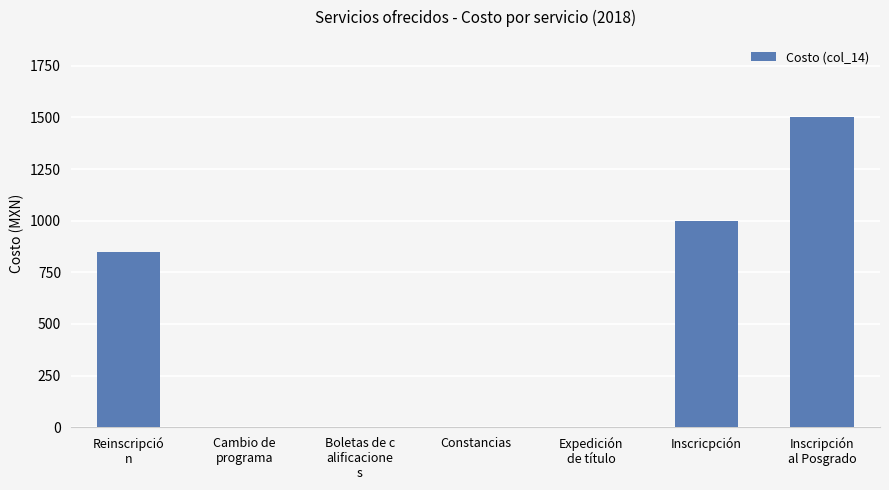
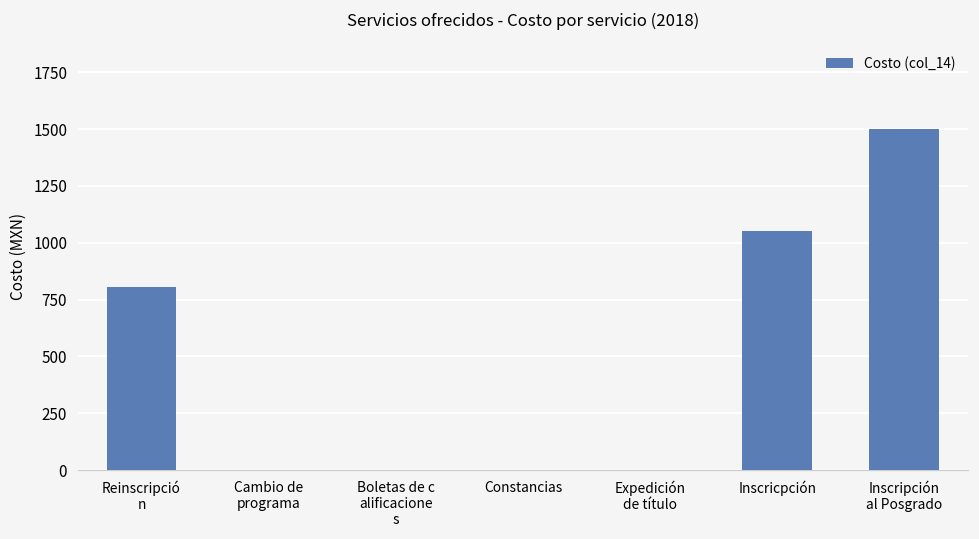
  {
-   "Reinscripció n": 850,
+   "Reinscripció n": 800,
    "Cambio de programa": 0,
    "Boletas de c alificacione s": 0,
    "Constancias": 0,
    "Expedición de título": 0,
-   "Inscricpción": 1000,
+   "Inscricpción": 1050,
    "Inscripción al Posgrado": 1500
  }
